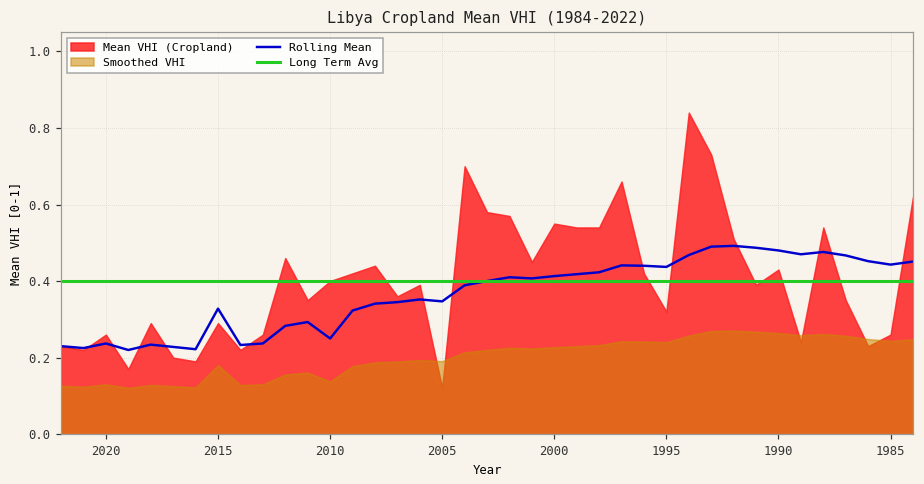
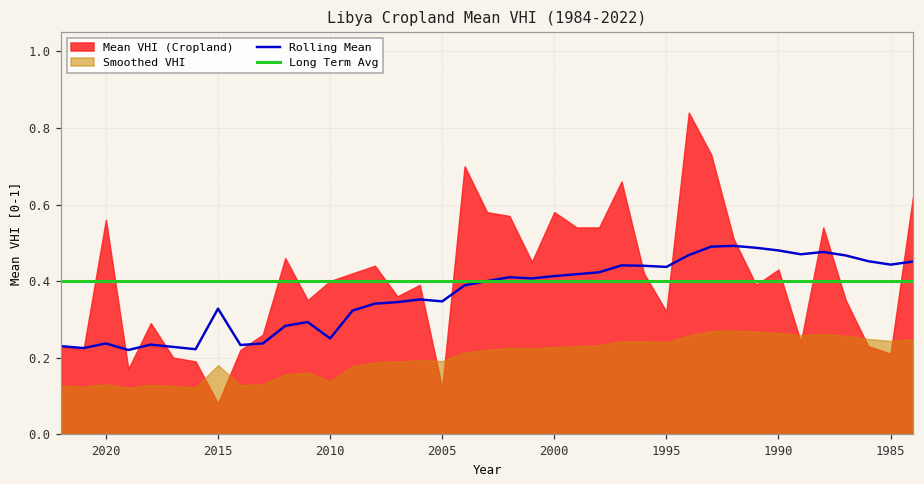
  {
    "Mean VHI (Cropland)": {
-     "2020": 0.26,
-     "2015": 0.29,
+     "2020": 0.56,
+     "2015": 0.08,
      "2005": 0.12,
-     "2000": 0.55,
+     "2000": 0.58,
      "1995": 0.32,
      "1990": 0.43,
-     "1985": 0.26
+     "1985": 0.21
    },
    "Rolling Mean": {
      "2020": 0.24,
      "2015": 0.33,
      "2010": 0.25,
      "2005": 0.35,
      "2000": 0.41,
      "1995": 0.44,
      "1990": 0.48,
      "1985": 0.44
    },
    "Long Term Avg": {
      "2020": 0.40,
      "2015": 0.40,
      "2005": 0.40,
      "2000": 0.40,
      "1995": 0.40,
      "1990": 0.40,
      "1985": 0.40
    },
    "Smoothed VHI": {
      "2020": 0.13,
      "2015": 0.18,
      "2010": 0.14,
      "2005": 0.19,
      "2000": 0.23,
      "1995": 0.24,
      "1990": 0.26,
      "1985": 0.24
    }
  }
